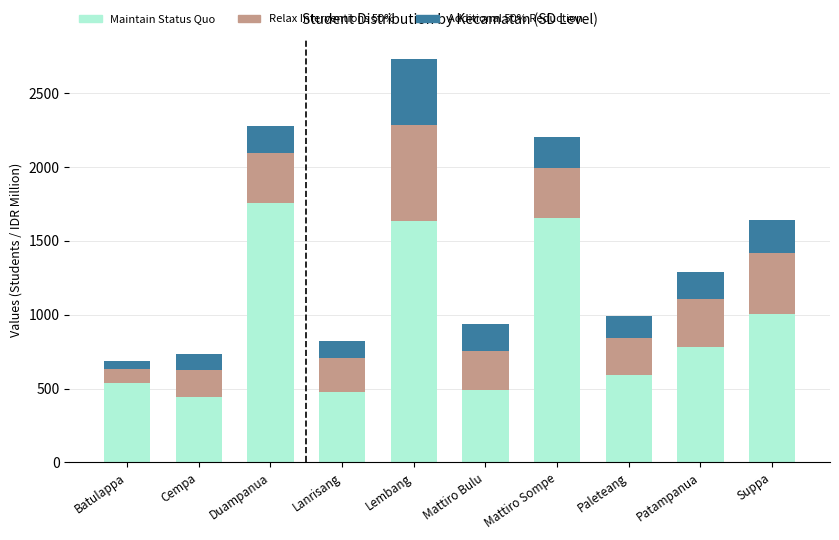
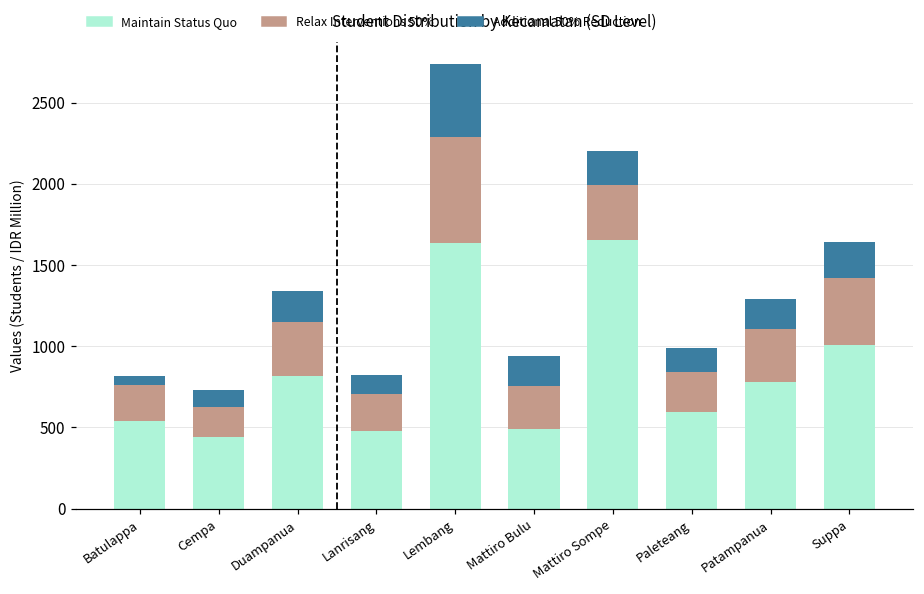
  {
    "Maintain Status Quo": {
      "Batulappa": 540,
      "Cempa": 440,
-     "Duampanua": 1760,
+     "Duampanua": 820,
      "Lanrisang": 480,
      "Lembang": 1640,
      "Mattiro Bulu": 490,
      "Mattiro Sompe": 1650,
      "Paleteang": 590,
      "Patampanua": 780,
      "Suppa": 1010
    },
    "Relax Interventions 50%": {
-     "Batulappa": 100,
+     "Batulappa": 220,
      "Cempa": 180,
      "Duampanua": 340,
      "Lanrisang": 230,
      "Lembang": 650,
      "Mattiro Bulu": 260,
      "Mattiro Sompe": 340,
      "Paleteang": 250,
      "Patampanua": 330,
      "Suppa": 410
    },
    "Additional 50% Reduction": {
      "Batulappa": 50,
      "Cempa": 110,
      "Duampanua": 190,
      "Lanrisang": 110,
      "Lembang": 450,
      "Mattiro Bulu": 180,
      "Mattiro Sompe": 210,
      "Paleteang": 150,
      "Patampanua": 180,
      "Suppa": 220
    }
  }
